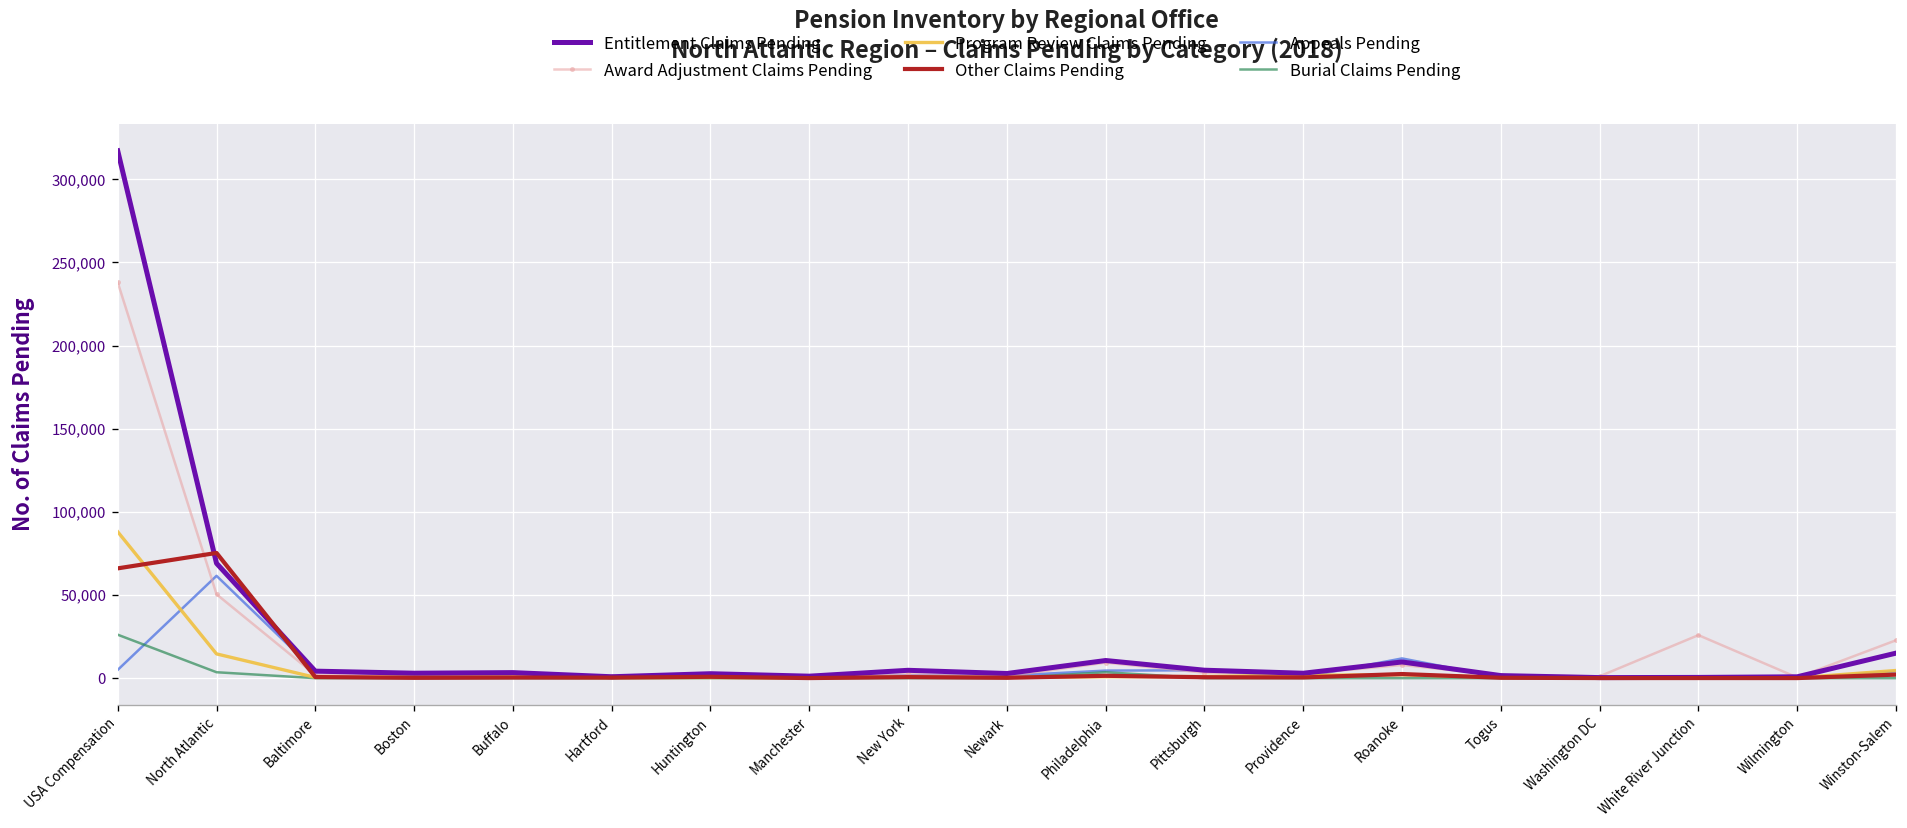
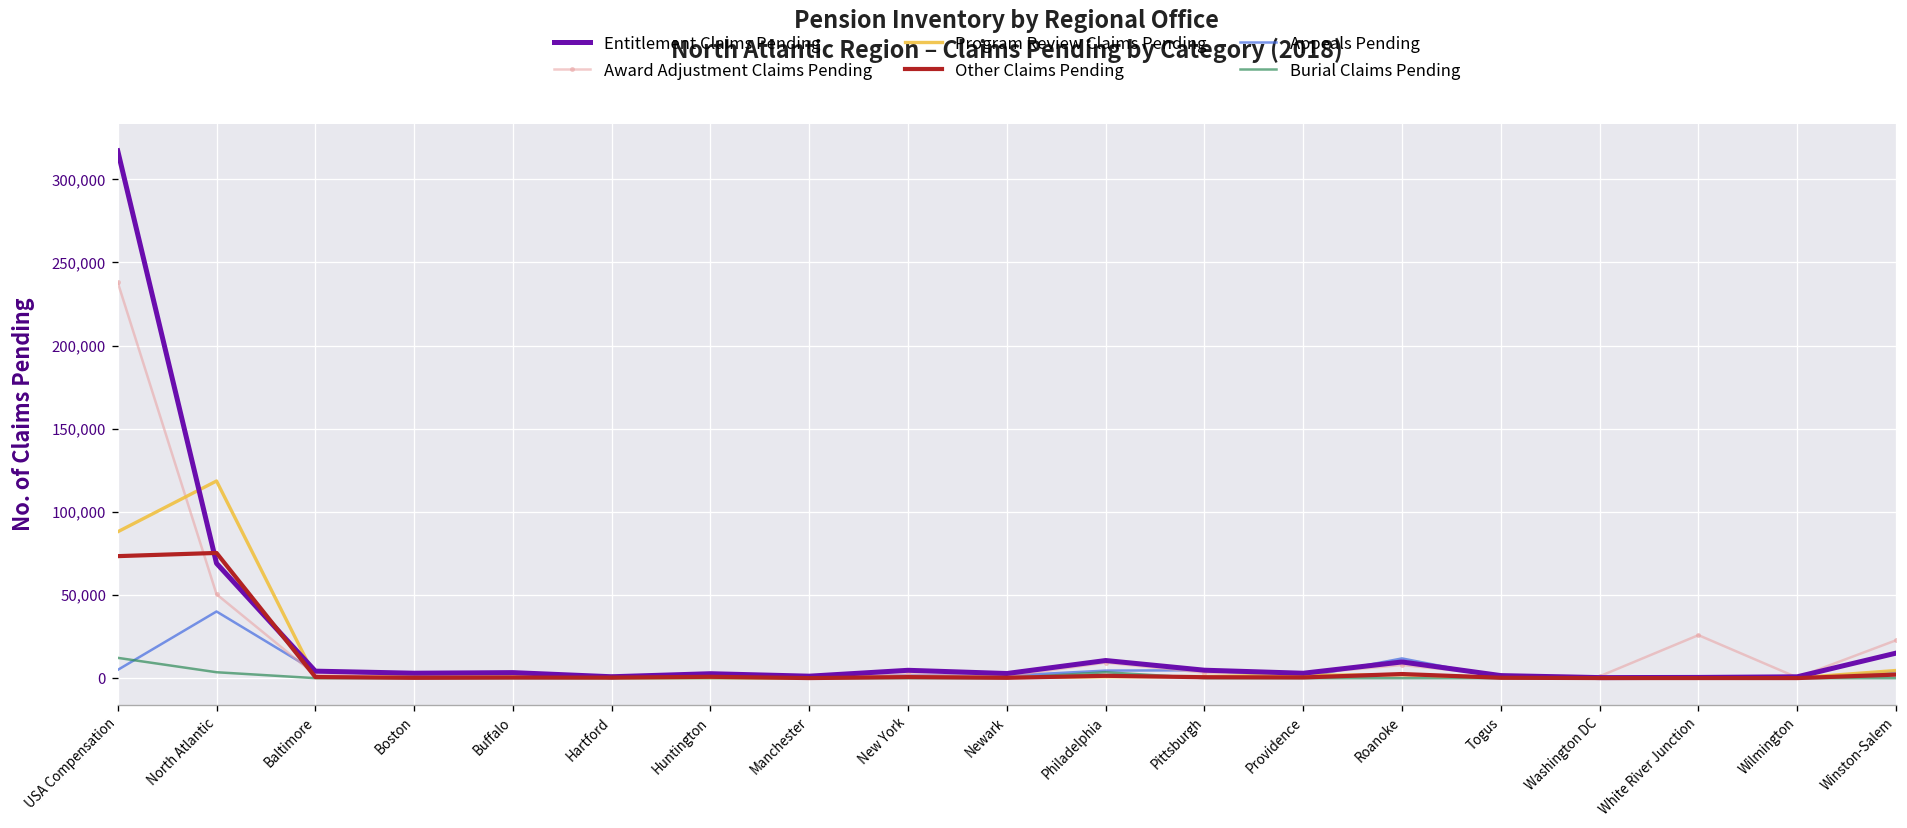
  {
    "Entitlement Claims Pending": {
      "USA Compensation": "317,000",
      "North Atlantic": "69,000",
      "New York": "5,000",
      "Roanoke": "10,000",
      "Winston-Salem": "15,000"
    },
    "Award Adjustment Claims Pending": {
      "USA Compensation": "238,000",
      "North Atlantic": "50,000",
      "Roanoke": "8,000",
      "White River Junction": "26,000",
      "Winston-Salem": "23,000"
    },
    "Program Review Claims Pending": {
      "USA Compensation": "88,000",
-     "North Atlantic": "15,000"
+     "North Atlantic": "119,000"
    },
    "Other Claims Pending": {
-     "USA Compensation": "66,000",
+     "USA Compensation": "73,000",
      "North Atlantic": "75,000",
      "Winston-Salem": "2,000"
    },
    "Appeals Pending": {
      "USA Compensation": "5,000",
-     "North Atlantic": "62,000",
+     "North Atlantic": "40,000",
      "Roanoke": "12,000"
    },
    "Burial Claims Pending": {
-     "USA Compensation": "26,000",
+     "USA Compensation": "12,000",
      "North Atlantic": "4,000",
      "Roanoke": "0",
      "Winston-Salem": "0"
    }
  }
